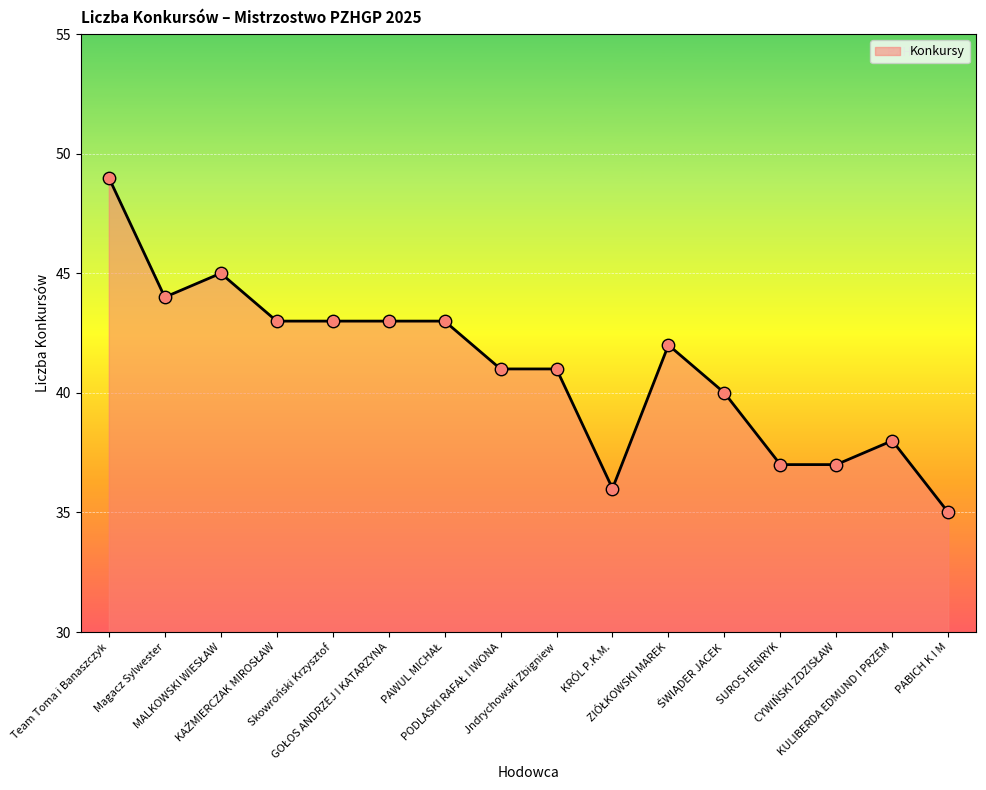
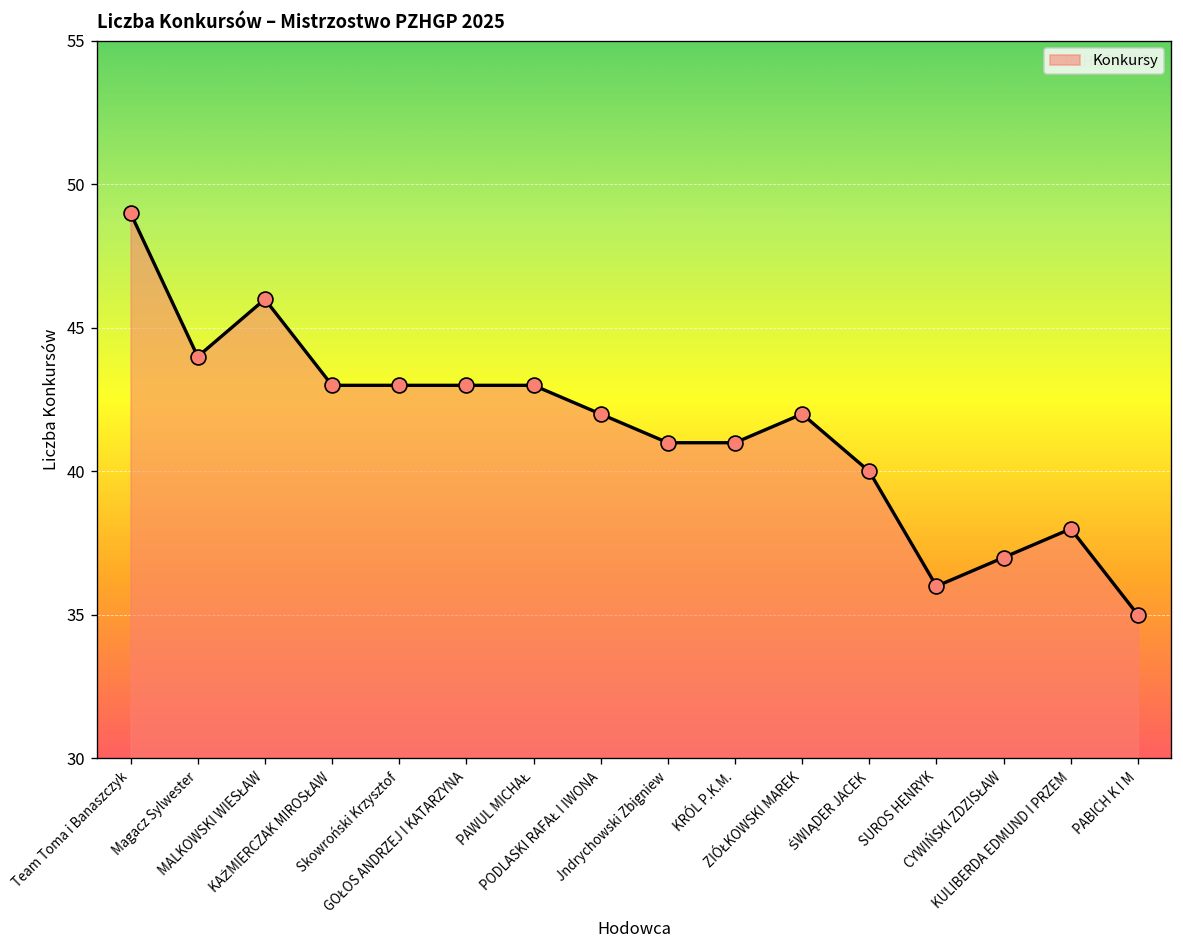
  {
    "Team Toma i Banaszczyk": 49,
    "Magacz Sylwester": 44,
-   "MALKOWSKI WIESŁAW": 45,
+   "MALKOWSKI WIESŁAW": 46,
    "KAŹMIERCZAK MIROSŁAW": 43,
    "Skowroński Krzysztof": 43,
    "GOŁOS ANDRZEJ I KATARZYNA": 43,
    "PAWUL MICHAŁ": 43,
-   "PODLASKI RAFAŁ I IWONA": 41,
+   "PODLASKI RAFAŁ I IWONA": 42,
    "Jndrychowski Zbigniew": 41,
-   "KRÓL P.K.M.": 36,
+   "KRÓL P.K.M.": 41,
    "ZIÓŁKOWSKI MAREK": 42,
    "ŚWIĄDER JACEK": 40,
-   "SUROS HENRYK": 37,
+   "SUROS HENRYK": 36,
    "CYWIŃSKI ZDZISŁAW": 37,
    "KULIBERDA EDMUND I PRZEM": 38,
    "PABICH K I M": 35
  }
